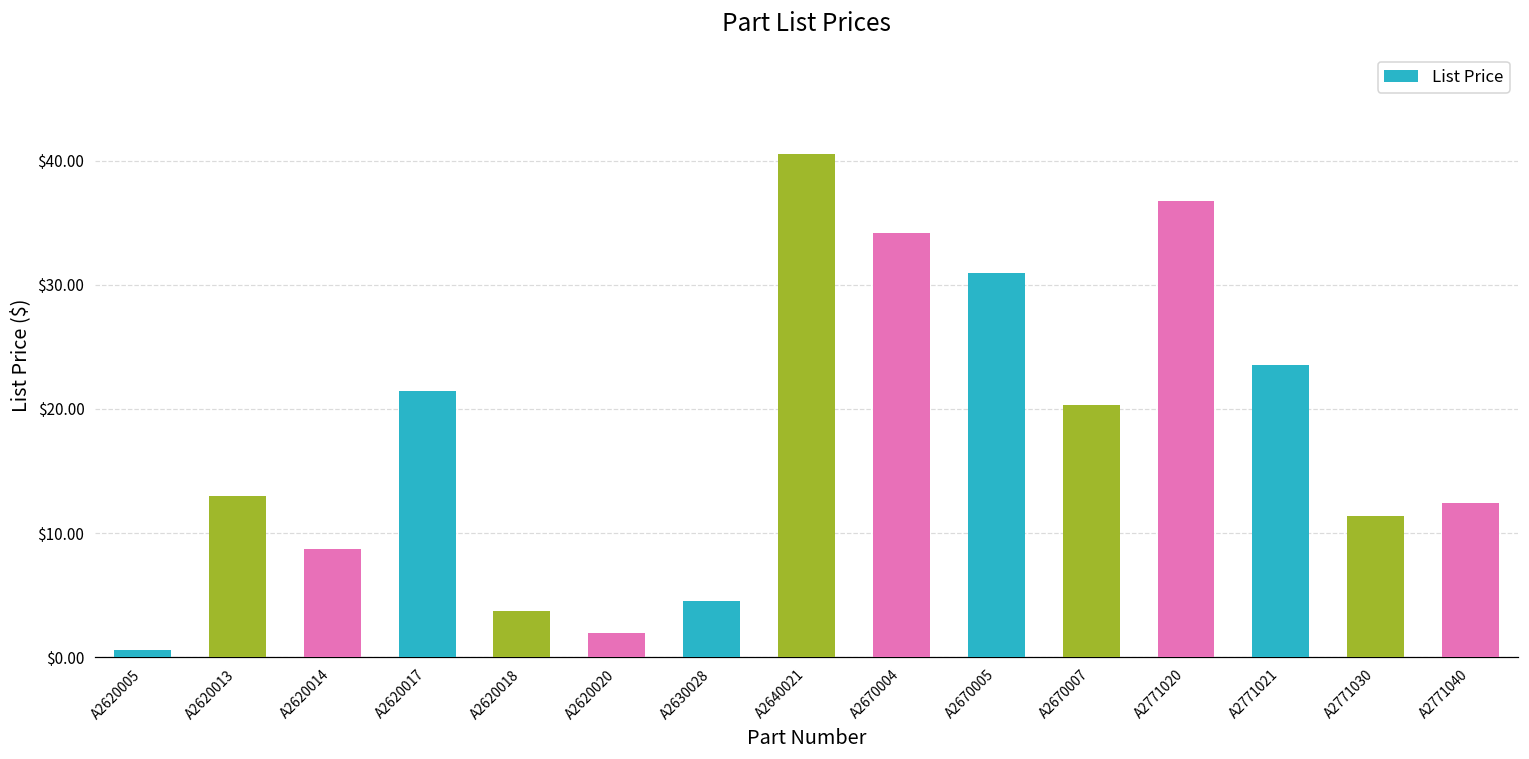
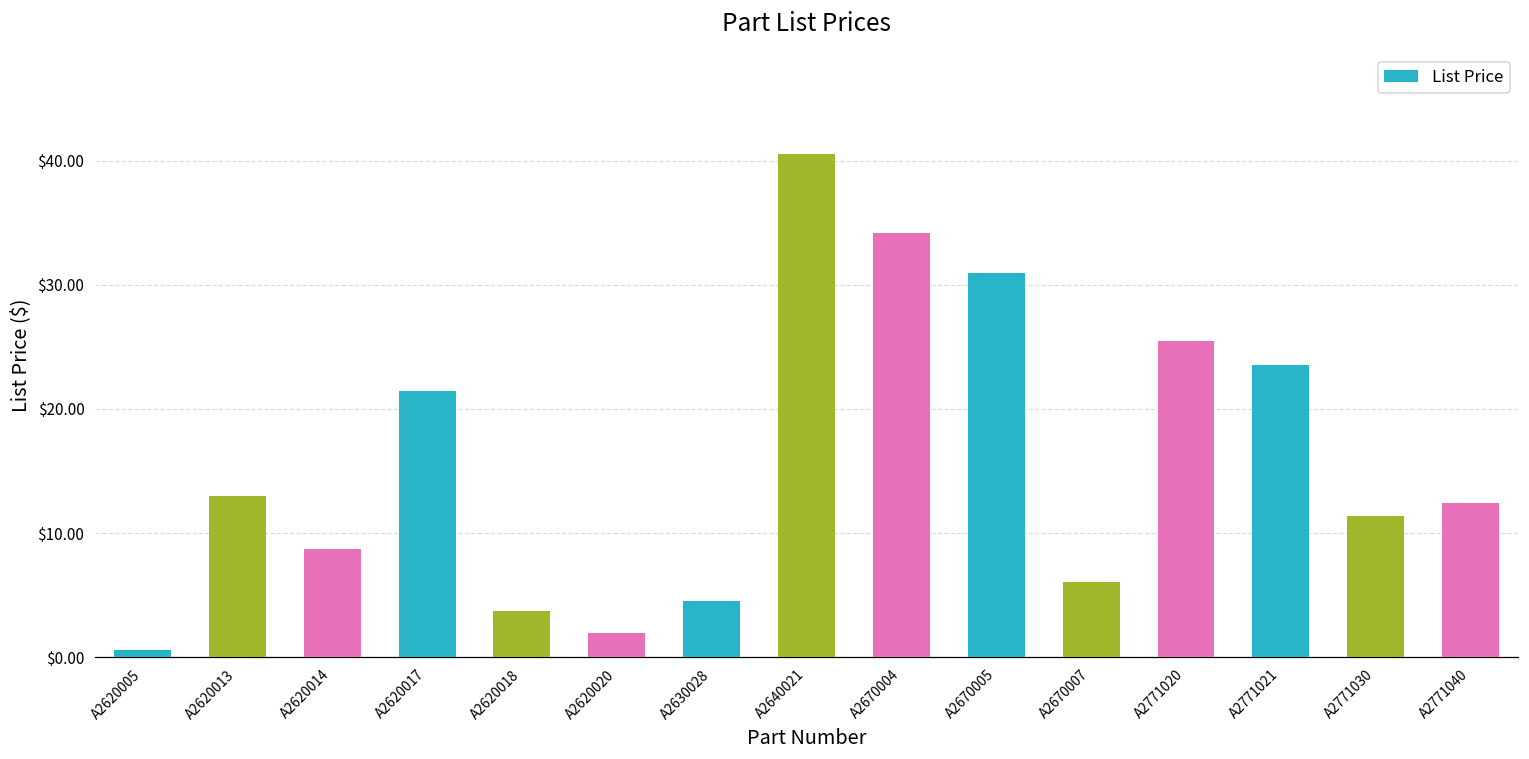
  {
    "A2620005": "$0.6",
    "A2620013": "$13.0",
    "A2620014": "$8.7",
    "A2620017": "$21.4",
    "A2620018": "$3.7",
    "A2620020": "$2.0",
    "A2630028": "$4.5",
    "A2640021": "$40.5",
    "A2670004": "$34.2",
    "A2670005": "$30.9",
-   "A2670007": "$20.3",
-   "A2771020": "$36.7",
+   "A2670007": "$6.1",
+   "A2771020": "$25.5",
    "A2771021": "$23.5",
    "A2771030": "$11.4",
    "A2771040": "$12.4"
  }
